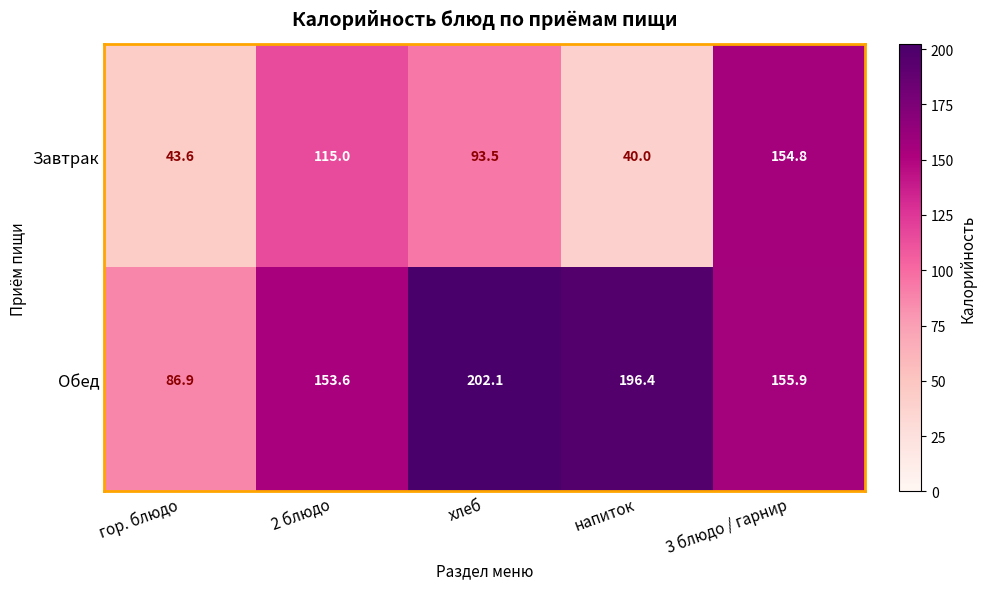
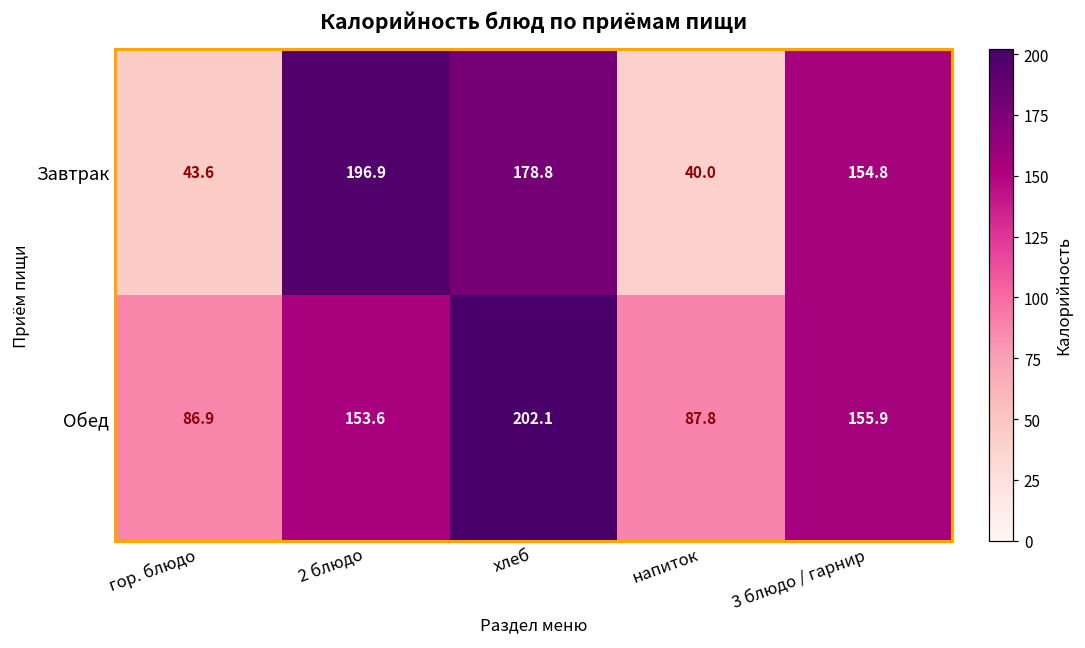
  {
    "Завтрак": {
      "гор. блюдо": 43.6,
-     "2 блюдо": 115.0,
-     "хлеб": 93.5,
+     "2 блюдо": 196.9,
+     "хлеб": 178.8,
      "напиток": 40.0,
      "3 блюдо / гарнир": 154.8
    },
    "Обед": {
      "гор. блюдо": 86.9,
      "2 блюдо": 153.6,
      "хлеб": 202.1,
-     "напиток": 196.4,
+     "напиток": 87.8,
      "3 блюдо / гарнир": 155.9
    }
  }
